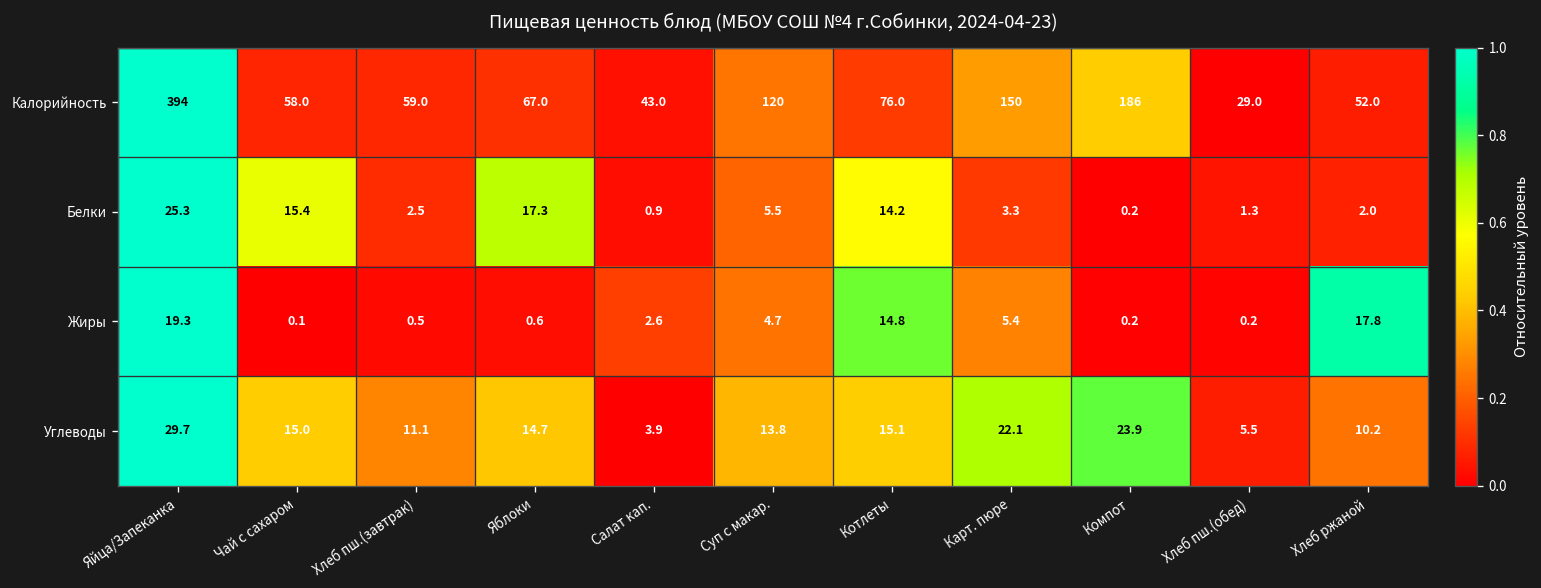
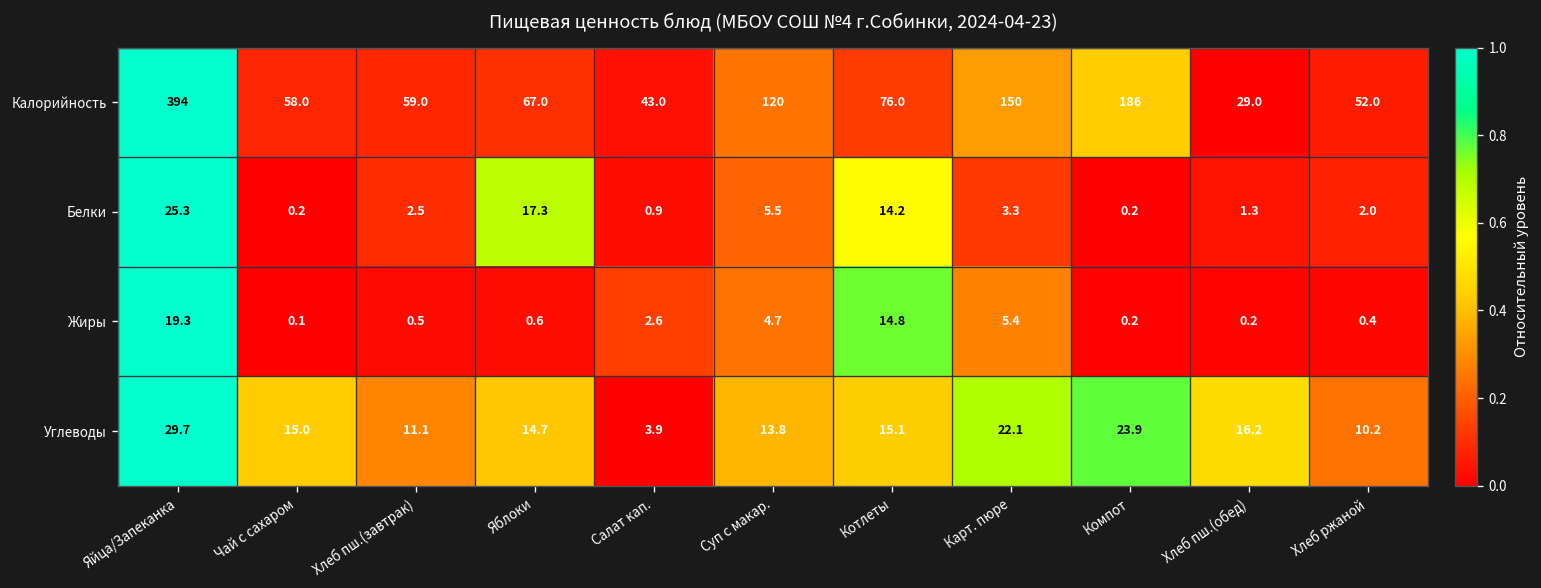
  {
    "Калорийность": {
      "Яйца/Запеканка": 394,
      "Чай с сахаром": 58.0,
      "Хлеб пш.(завтрак)": 59.0,
      "Яблоки": 67.0,
      "Салат кап.": 43.0,
      "Суп с макар.": 120,
      "Котлеты": 76.0,
      "Карт. пюре": 150,
      "Компот": 186,
      "Хлеб пш.(обед)": 29.0,
      "Хлеб ржаной": 52.0
    },
    "Белки": {
      "Яйца/Запеканка": 25.3,
-     "Чай с сахаром": 15.4,
+     "Чай с сахаром": 0.2,
      "Хлеб пш.(завтрак)": 2.5,
      "Яблоки": 17.3,
      "Салат кап.": 0.9,
      "Суп с макар.": 5.5,
      "Котлеты": 14.2,
      "Карт. пюре": 3.3,
      "Компот": 0.2,
      "Хлеб пш.(обед)": 1.3,
      "Хлеб ржаной": 2.0
    },
    "Жиры": {
      "Яйца/Запеканка": 19.3,
      "Чай с сахаром": 0.1,
      "Хлеб пш.(завтрак)": 0.5,
      "Яблоки": 0.6,
      "Салат кап.": 2.6,
      "Суп с макар.": 4.7,
      "Котлеты": 14.8,
      "Карт. пюре": 5.4,
      "Компот": 0.2,
      "Хлеб пш.(обед)": 0.2,
-     "Хлеб ржаной": 17.8
+     "Хлеб ржаной": 0.4
    },
    "Углеводы": {
      "Яйца/Запеканка": 29.7,
      "Чай с сахаром": 15.0,
      "Хлеб пш.(завтрак)": 11.1,
      "Яблоки": 14.7,
      "Салат кап.": 3.9,
      "Суп с макар.": 13.8,
      "Котлеты": 15.1,
      "Карт. пюре": 22.1,
      "Компот": 23.9,
-     "Хлеб пш.(обед)": 5.5,
+     "Хлеб пш.(обед)": 16.2,
      "Хлеб ржаной": 10.2
    }
  }
